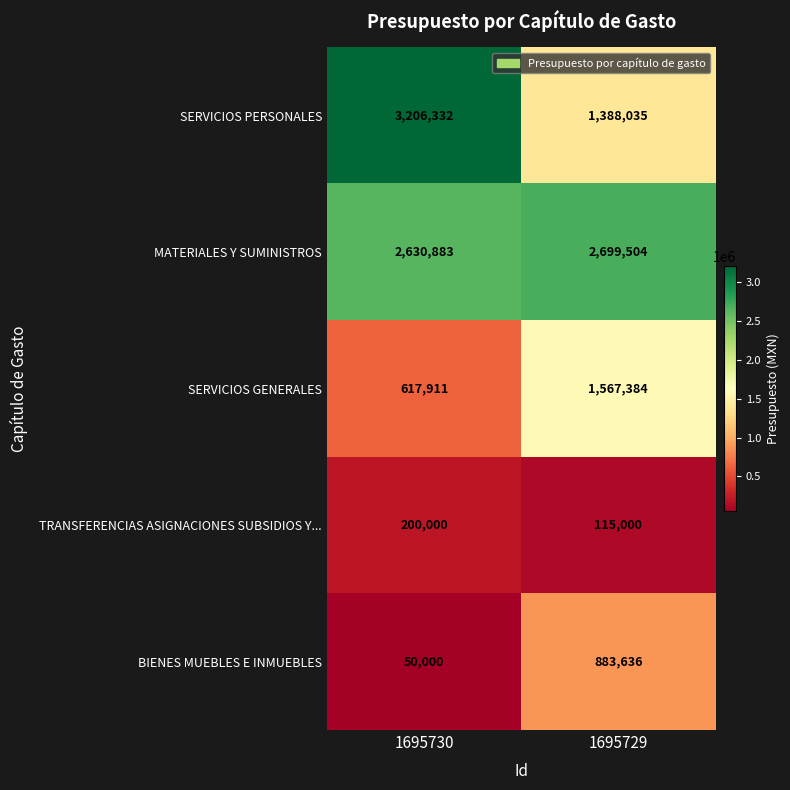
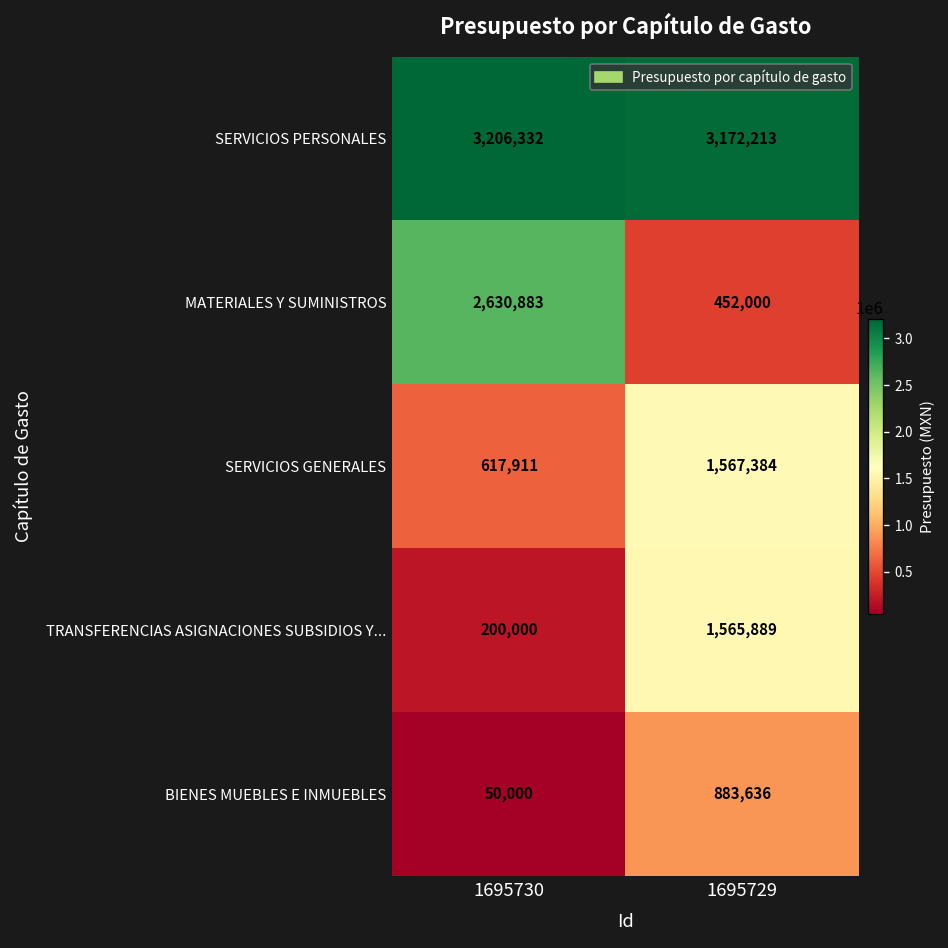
  {
    "SERVICIOS PERSONALES": {
      "1695730": "3,206,332",
-     "1695729": "1,388,035"
+     "1695729": "3,172,213"
    },
    "MATERIALES Y SUMINISTROS": {
      "1695730": "2,630,883",
-     "1695729": "2,699,504"
+     "1695729": "452,000"
    },
    "SERVICIOS GENERALES": {
      "1695730": "617,911",
      "1695729": "1,567,384"
    },
    "TRANSFERENCIAS ASIGNACIONES SUBSIDIOS Y...": {
      "1695730": "200,000",
-     "1695729": "115,000"
+     "1695729": "1,565,889"
    },
    "BIENES MUEBLES E INMUEBLES": {
      "1695730": "50,000",
      "1695729": "883,636"
    }
  }
